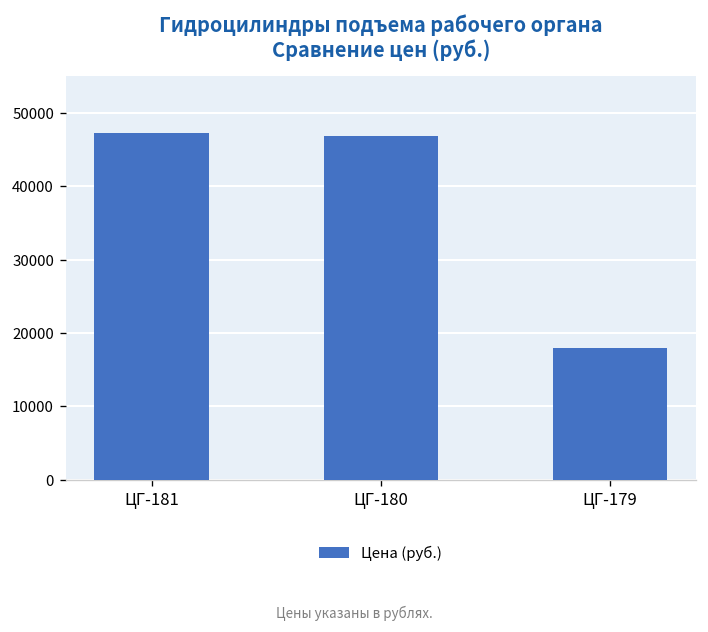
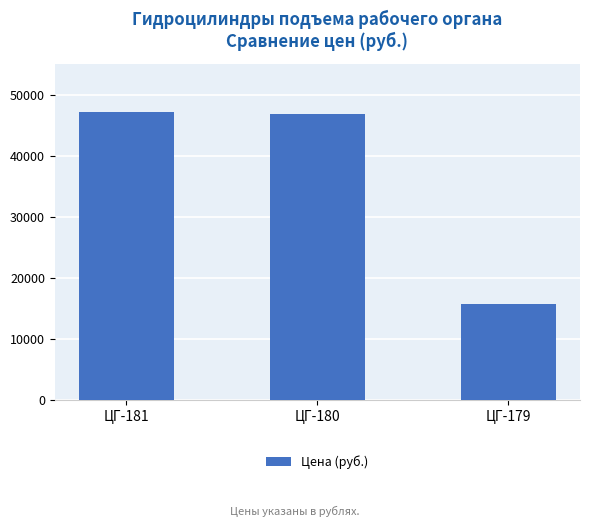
  {
    "ЦГ-181": 47000,
    "ЦГ-180": 47000,
-   "ЦГ-179": 18000
+   "ЦГ-179": 16000
  }
